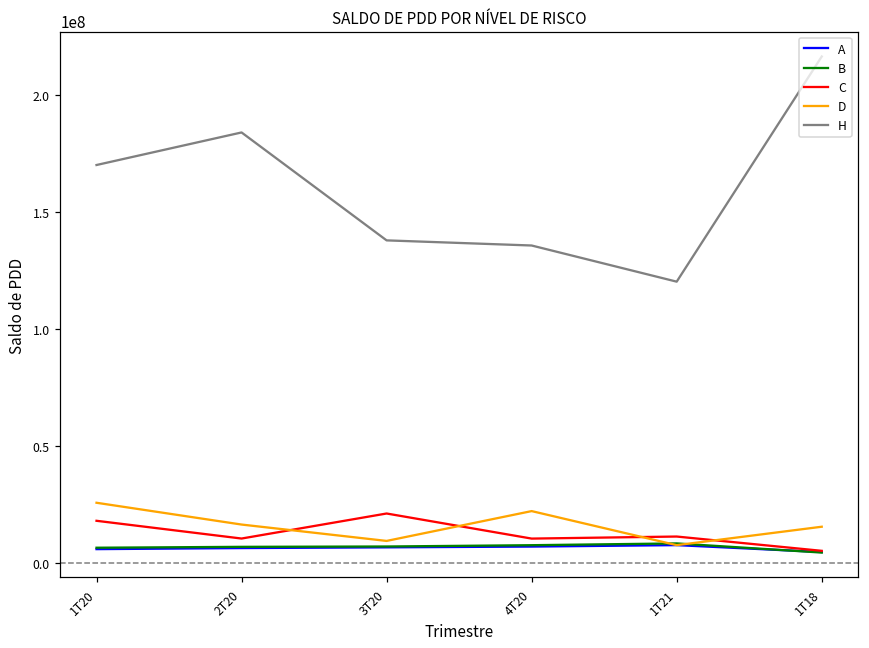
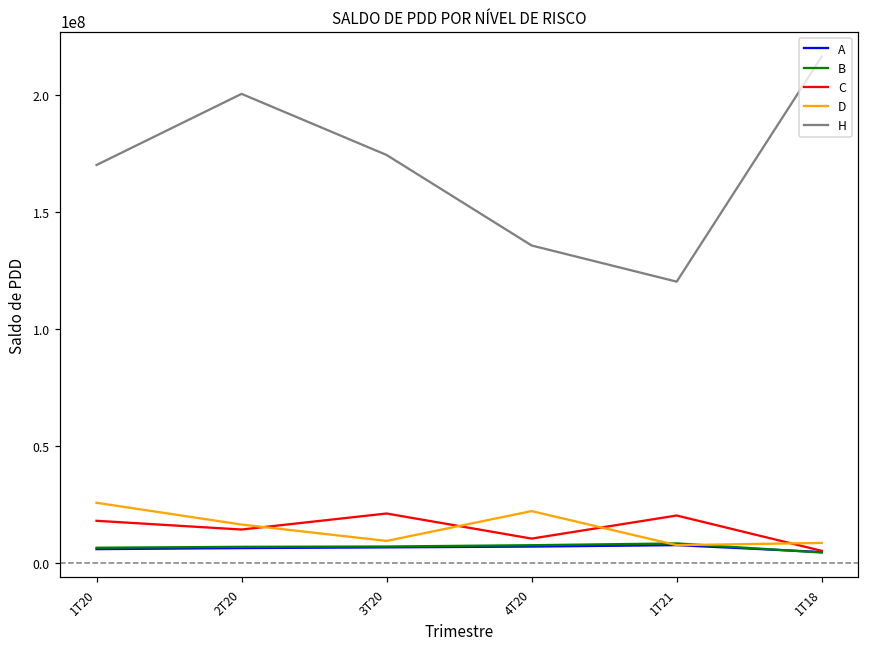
  {
    "C": {
      "1T20": 18000000,
-     "2T20": 10000000,
+     "2T20": 14000000,
      "3T20": 21000000,
      "4T20": 10000000,
-     "1T21": 11000000
+     "1T21": 20000000
    },
    "D": {
      "1T20": 26000000,
      "2T20": 16000000,
      "3T20": 9000000,
      "4T20": 22000000,
-     "1T18": 15000000
+     "1T18": 8000000
    },
    "H": {
      "1T20": 170000000,
-     "2T20": 184000000,
-     "3T20": 138000000,
+     "2T20": 201000000,
+     "3T20": 175000000,
      "4T20": 136000000,
      "1T21": 120000000
    }
  }
